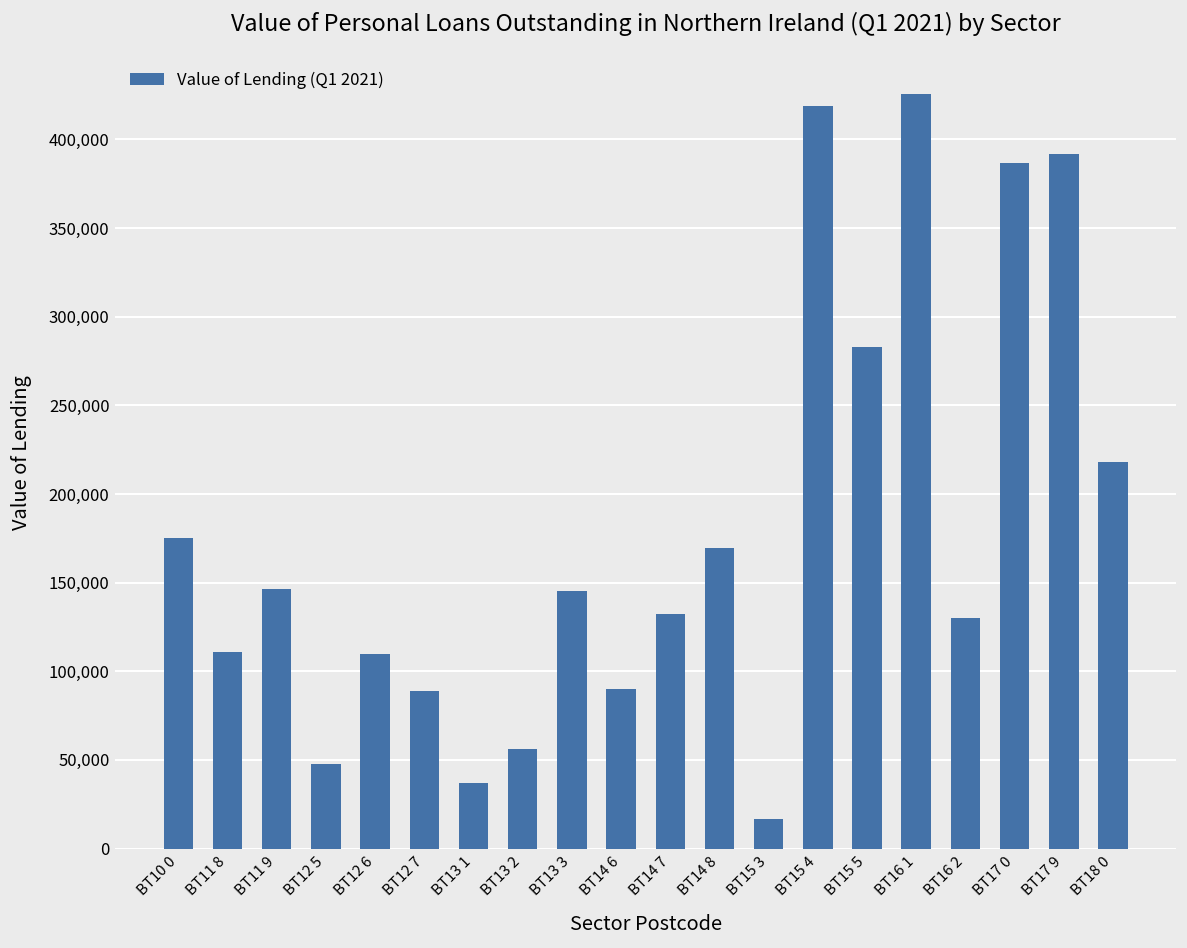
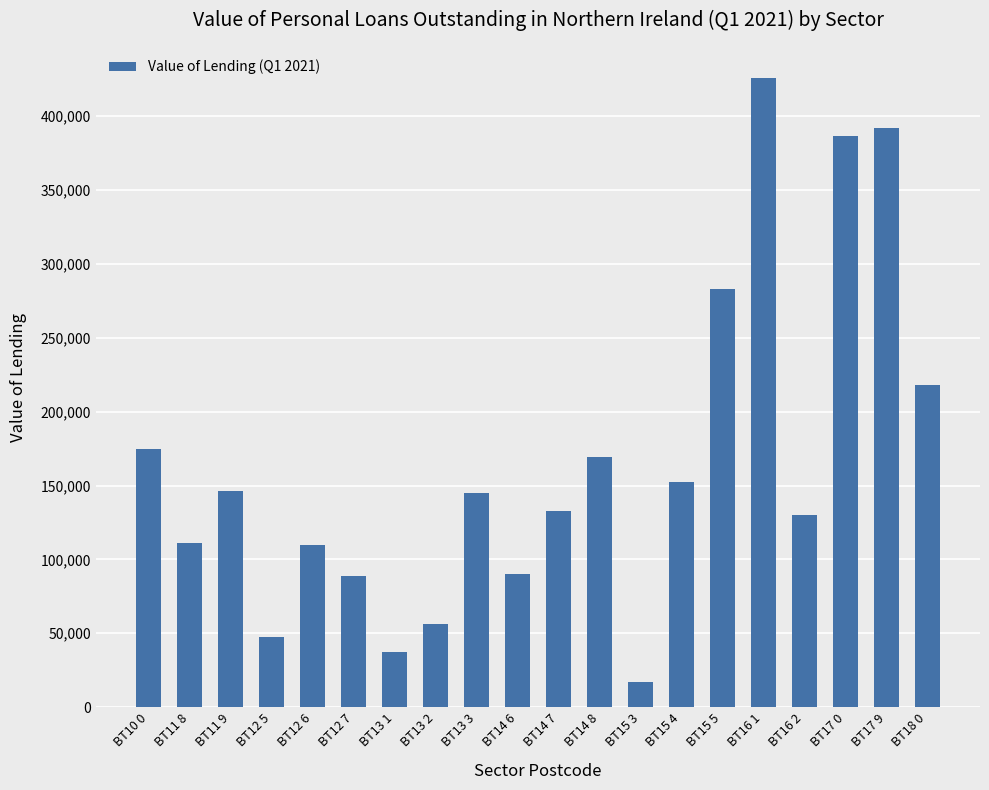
  {
    "BT10 0": "175,000",
    "BT11 8": "111,000",
    "BT11 9": "146,000",
    "BT12 5": "48,000",
    "BT12 6": "110,000",
    "BT12 7": "89,000",
    "BT13 1": "37,000",
    "BT13 2": "56,000",
    "BT13 3": "145,000",
    "BT14 6": "90,000",
    "BT14 7": "132,000",
    "BT14 8": "169,000",
    "BT15 3": "17,000",
-   "BT15 4": "419,000",
+   "BT15 4": "152,000",
    "BT15 5": "283,000",
    "BT16 1": "426,000",
    "BT16 2": "130,000",
    "BT17 0": "386,000",
    "BT17 9": "392,000",
    "BT18 0": "218,000"
  }
